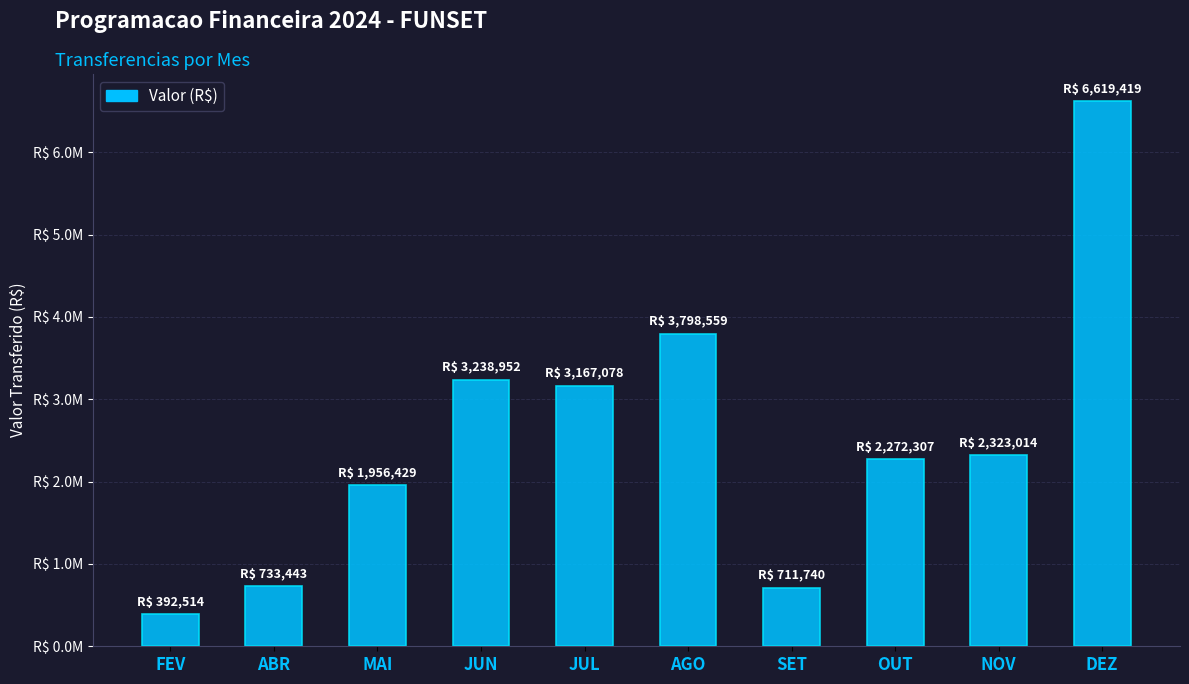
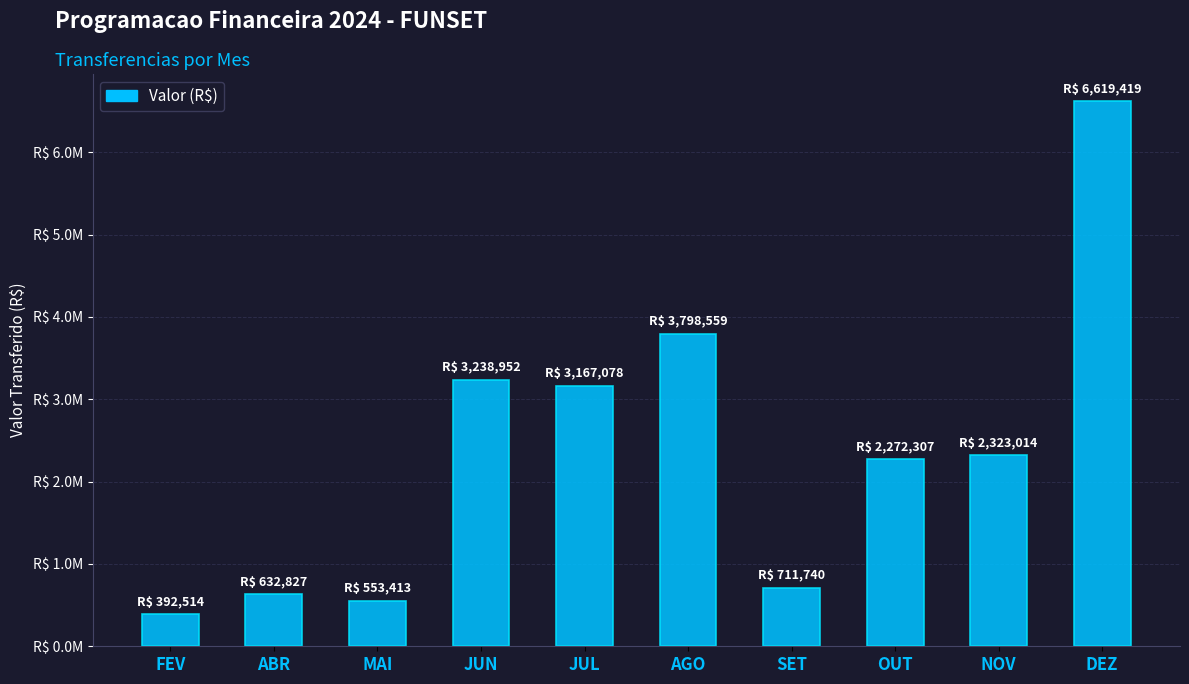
  {
    "FEV": "392,514",
-   "ABR": "733,443",
-   "MAI": "1,956,429",
+   "ABR": "632,827",
+   "MAI": "553,413",
    "JUN": "3,238,952",
    "JUL": "3,167,078",
    "AGO": "3,798,559",
    "SET": "711,740",
    "OUT": "2,272,307",
    "NOV": "2,323,014",
    "DEZ": "6,619,419"
  }
